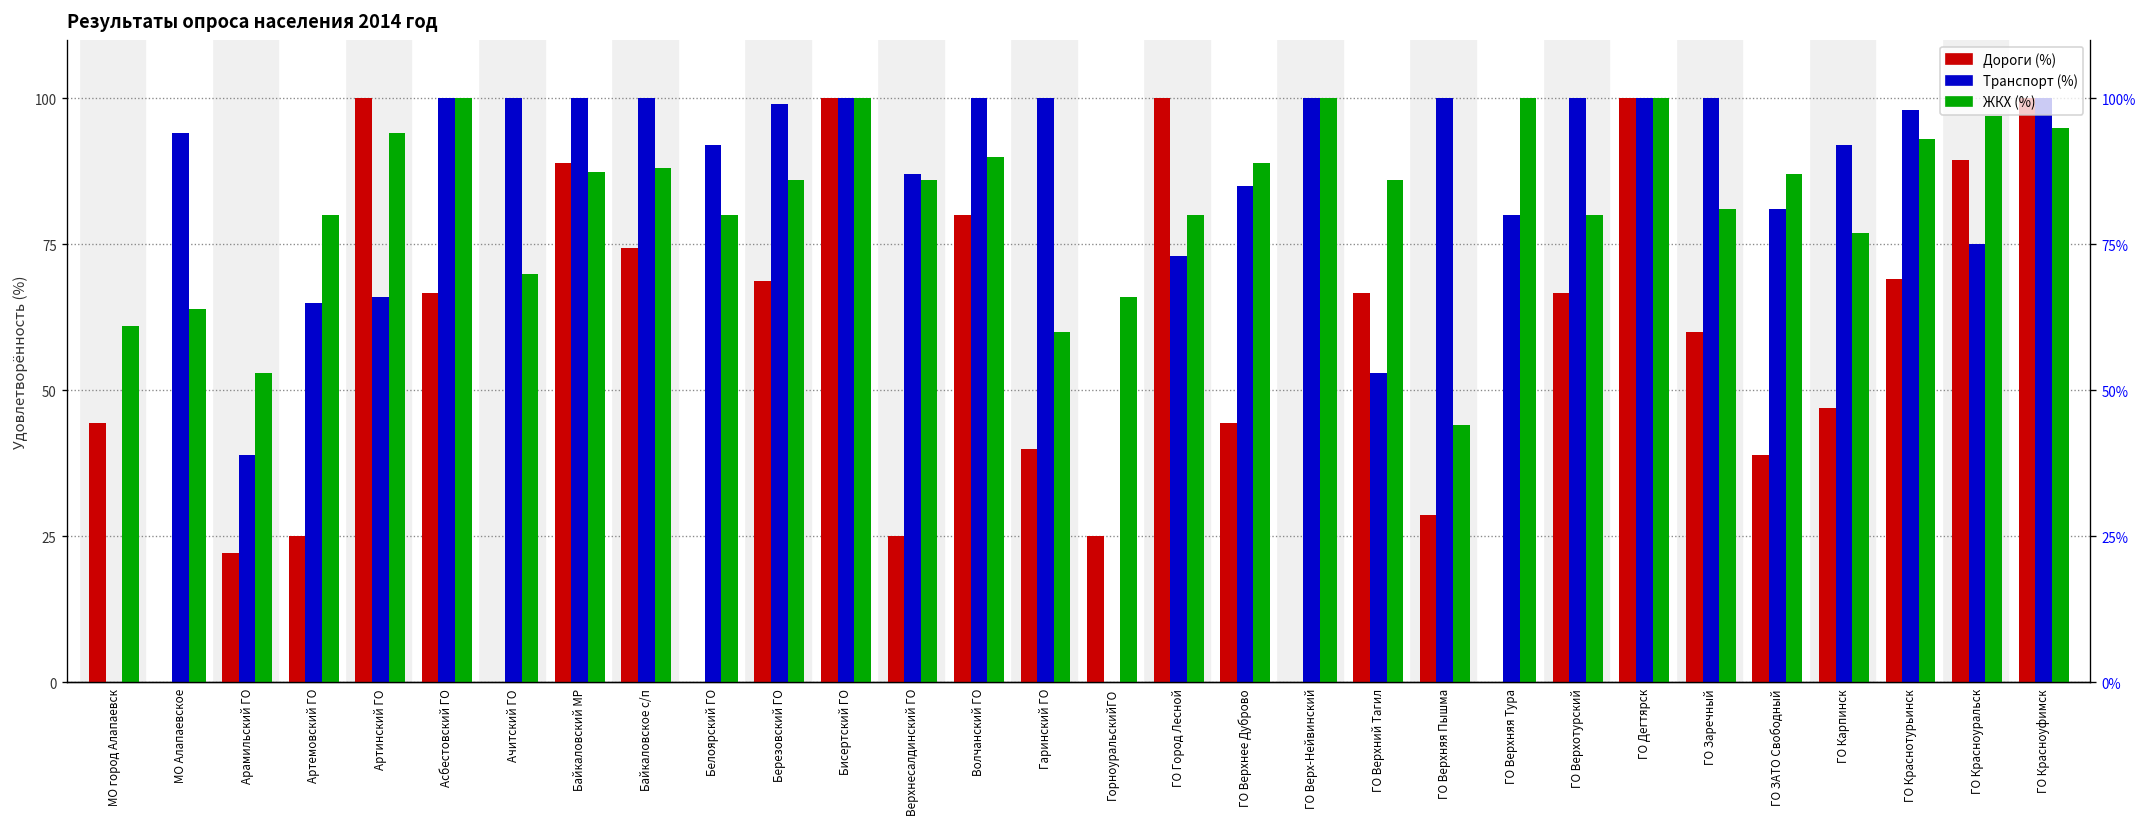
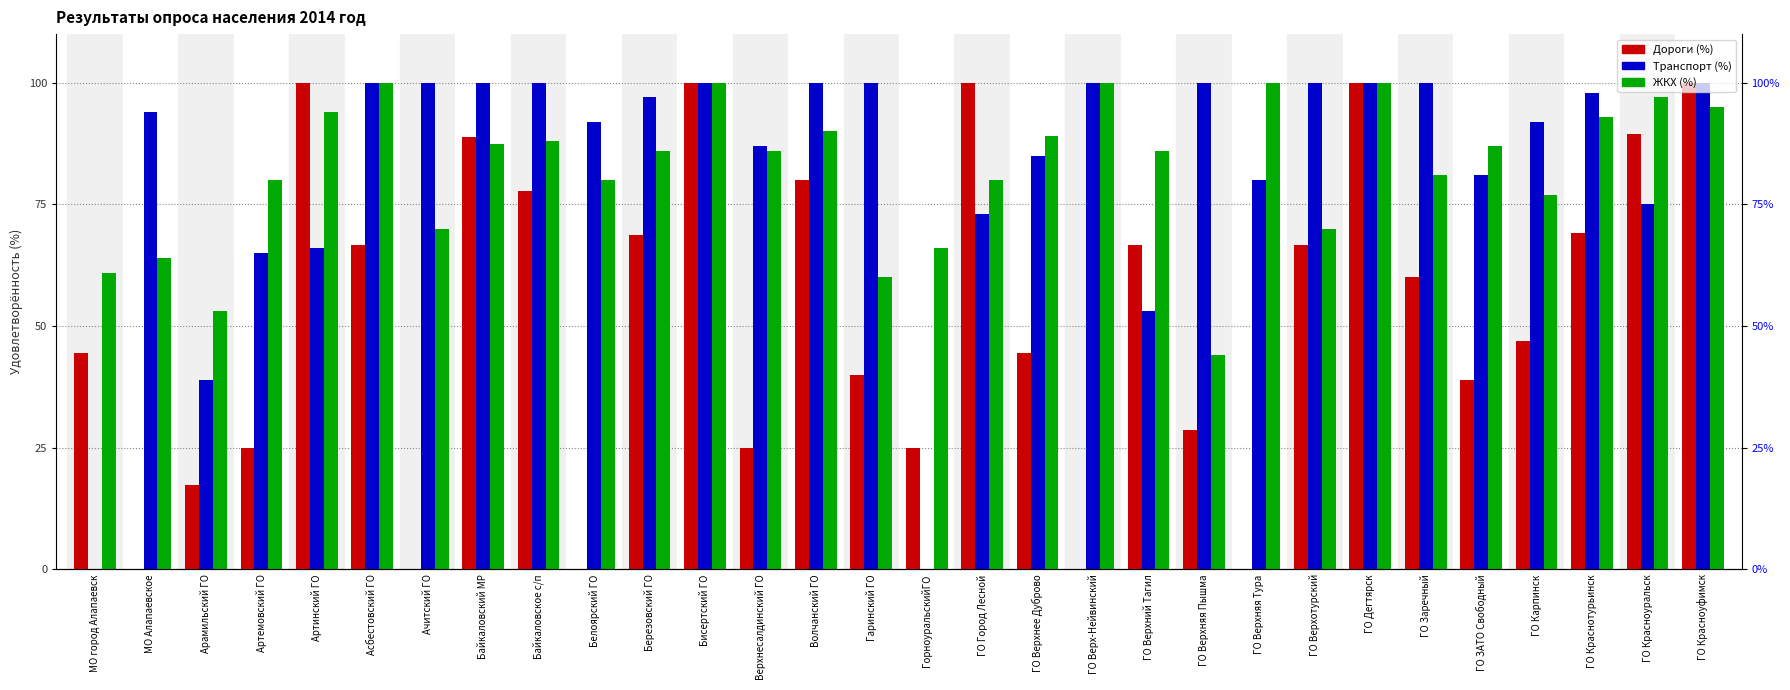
  {
    "Дороги (%)": {
      "МО город Алапаевск": 44,
      "МО Алапаевское": 0,
-     "Арамильский ГО": 22,
+     "Арамильский ГО": 17,
      "Артемовский ГО": 25,
      "Артинский ГО": 100,
      "Асбестовский ГО": 67,
      "Ачитский ГО": 0,
      "Байкаловский МР": 89,
-     "Байкаловское с/п": 74,
+     "Байкаловское с/п": 78,
      "Белоярский ГО": 0,
      "Березовский ГО": 69,
      "Бисертский ГО": 100,
      "Верхнесалдинский ГО": 25,
      "Волчанский ГО": 80,
      "Гаринский ГО": 40,
      "ГорноуральскийГО": 25,
      "ГО Город Лесной": 100,
      "ГО Верхнее Дуброво": 44,
      "ГО Верх-Нейвинский": 0,
      "ГО Верхний Тагил": 67,
      "ГО Верхняя Пышма": 29,
      "ГО Верхняя Тура": 0,
      "ГО Верхотурский": 67,
      "ГО Дегтярск": 100,
      "ГО Заречный": 60,
      "ГО ЗАТО Свободный": 39,
      "ГО Карпинск": 47,
      "ГО Краснотурьинск": 69,
      "ГО Красноуральск": 89
    },
    "Транспорт (%)": {
      "МО город Алапаевск": 0,
      "МО Алапаевское": 94,
      "Арамильский ГО": 39,
      "Артемовский ГО": 65,
      "Артинский ГО": 66,
      "Асбестовский ГО": 100,
      "Ачитский ГО": 100,
      "Байкаловский МР": 100,
      "Байкаловское с/п": 100,
      "Белоярский ГО": 92,
-     "Березовский ГО": 99,
+     "Березовский ГО": 97,
      "Бисертский ГО": 100,
      "Верхнесалдинский ГО": 87,
      "Волчанский ГО": 100,
      "Гаринский ГО": 100,
      "ГорноуральскийГО": 0,
      "ГО Город Лесной": 73,
      "ГО Верхнее Дуброво": 85,
      "ГО Верх-Нейвинский": 100,
      "ГО Верхний Тагил": 53,
      "ГО Верхняя Пышма": 100,
      "ГО Верхняя Тура": 80,
      "ГО Верхотурский": 100,
      "ГО Дегтярск": 100,
      "ГО Заречный": 100,
      "ГО ЗАТО Свободный": 81,
      "ГО Карпинск": 92,
      "ГО Краснотурьинск": 98,
      "ГО Красноуральск": 75
    },
    "ЖКХ (%)": {
      "МО город Алапаевск": 61,
      "МО Алапаевское": 64,
      "Арамильский ГО": 53,
      "Артемовский ГО": 80,
      "Артинский ГО": 94,
      "Асбестовский ГО": 100,
      "Ачитский ГО": 70,
      "Байкаловский МР": 87,
      "Байкаловское с/п": 88,
      "Белоярский ГО": 80,
      "Березовский ГО": 86,
      "Бисертский ГО": 100,
      "Верхнесалдинский ГО": 86,
      "Волчанский ГО": 90,
      "Гаринский ГО": 60,
      "ГорноуральскийГО": 66,
      "ГО Город Лесной": 80,
      "ГО Верхнее Дуброво": 89,
      "ГО Верх-Нейвинский": 100,
      "ГО Верхний Тагил": 86,
      "ГО Верхняя Пышма": 44,
      "ГО Верхняя Тура": 100,
-     "ГО Верхотурский": 80,
+     "ГО Верхотурский": 70,
      "ГО Дегтярск": 100,
      "ГО Заречный": 81,
      "ГО ЗАТО Свободный": 87,
      "ГО Карпинск": 77,
      "ГО Краснотурьинск": 93,
      "ГО Красноуральск": 97,
      "ГО Красноуфимск": 95
    }
  }
